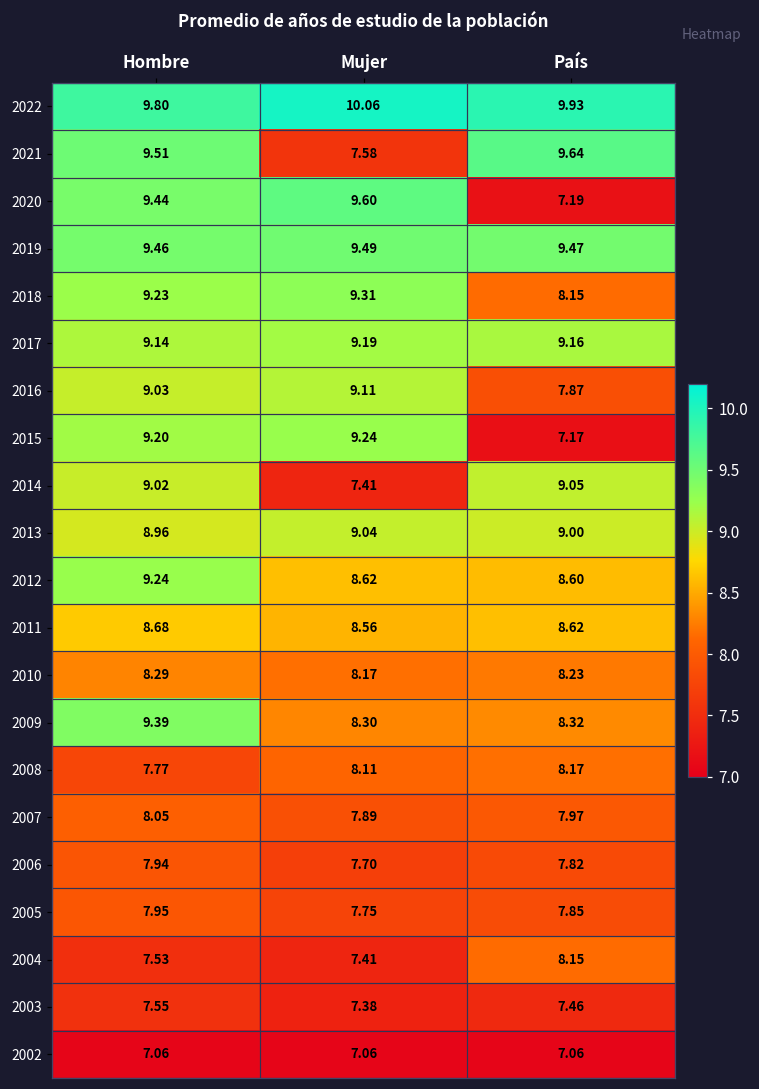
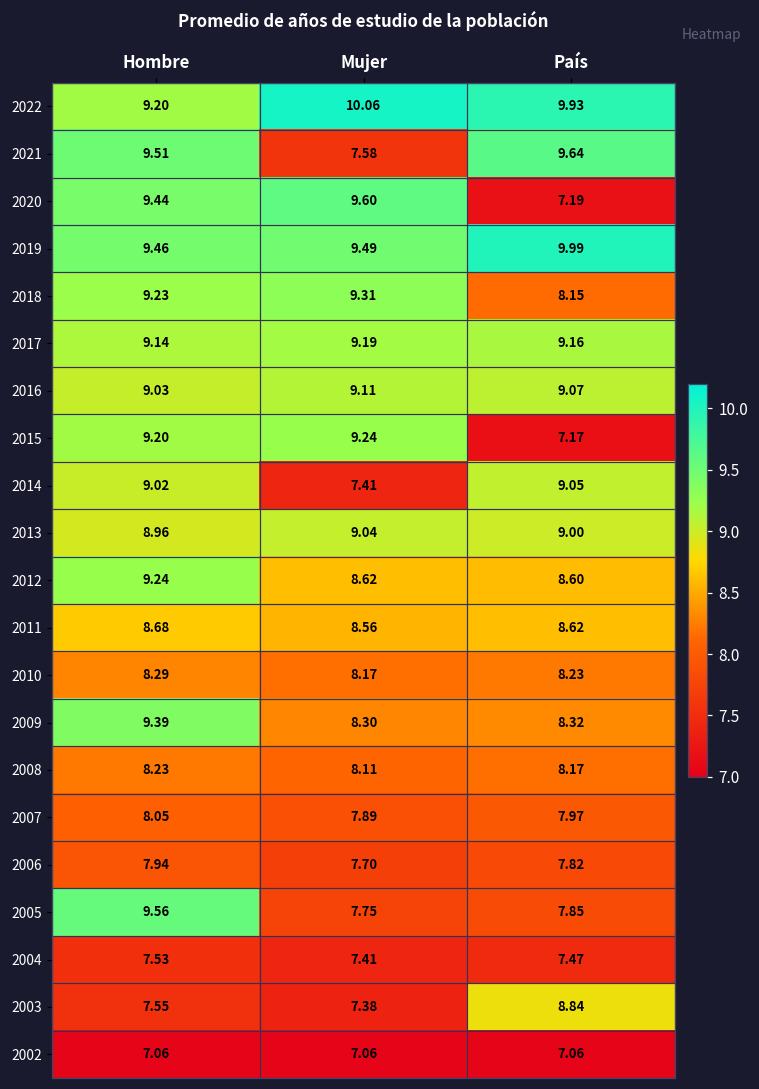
  {
    "2022": {
-     "Hombre": 9.80,
+     "Hombre": 9.20,
      "Mujer": 10.06,
      "País": 9.93
    },
    "2021": {
      "Hombre": 9.51,
      "Mujer": 7.58,
      "País": 9.64
    },
    "2020": {
      "Hombre": 9.44,
      "Mujer": 9.60,
      "País": 7.19
    },
    "2019": {
      "Hombre": 9.46,
      "Mujer": 9.49,
-     "País": 9.47
+     "País": 9.99
    },
    "2018": {
      "Hombre": 9.23,
      "Mujer": 9.31,
      "País": 8.15
    },
    "2017": {
      "Hombre": 9.14,
      "Mujer": 9.19,
      "País": 9.16
    },
    "2016": {
      "Hombre": 9.03,
      "Mujer": 9.11,
-     "País": 7.87
+     "País": 9.07
    },
    "2015": {
      "Hombre": 9.20,
      "Mujer": 9.24,
      "País": 7.17
    },
    "2014": {
      "Hombre": 9.02,
      "Mujer": 7.41,
      "País": 9.05
    },
    "2013": {
      "Hombre": 8.96,
      "Mujer": 9.04,
      "País": 9.00
    },
    "2012": {
      "Hombre": 9.24,
      "Mujer": 8.62,
      "País": 8.60
    },
    "2011": {
      "Hombre": 8.68,
      "Mujer": 8.56,
      "País": 8.62
    },
    "2010": {
      "Hombre": 8.29,
      "Mujer": 8.17,
      "País": 8.23
    },
    "2009": {
      "Hombre": 9.39,
      "Mujer": 8.30,
      "País": 8.32
    },
    "2008": {
-     "Hombre": 7.77,
+     "Hombre": 8.23,
      "Mujer": 8.11,
      "País": 8.17
    },
    "2007": {
      "Hombre": 8.05,
      "Mujer": 7.89,
      "País": 7.97
    },
    "2006": {
      "Hombre": 7.94,
      "Mujer": 7.70,
      "País": 7.82
    },
    "2005": {
-     "Hombre": 7.95,
+     "Hombre": 9.56,
      "Mujer": 7.75,
      "País": 7.85
    },
    "2004": {
      "Hombre": 7.53,
      "Mujer": 7.41,
-     "País": 8.15
+     "País": 7.47
    },
    "2003": {
      "Hombre": 7.55,
      "Mujer": 7.38,
-     "País": 7.46
+     "País": 8.84
    },
    "2002": {
      "Hombre": 7.06,
      "Mujer": 7.06,
      "País": 7.06
    }
  }
